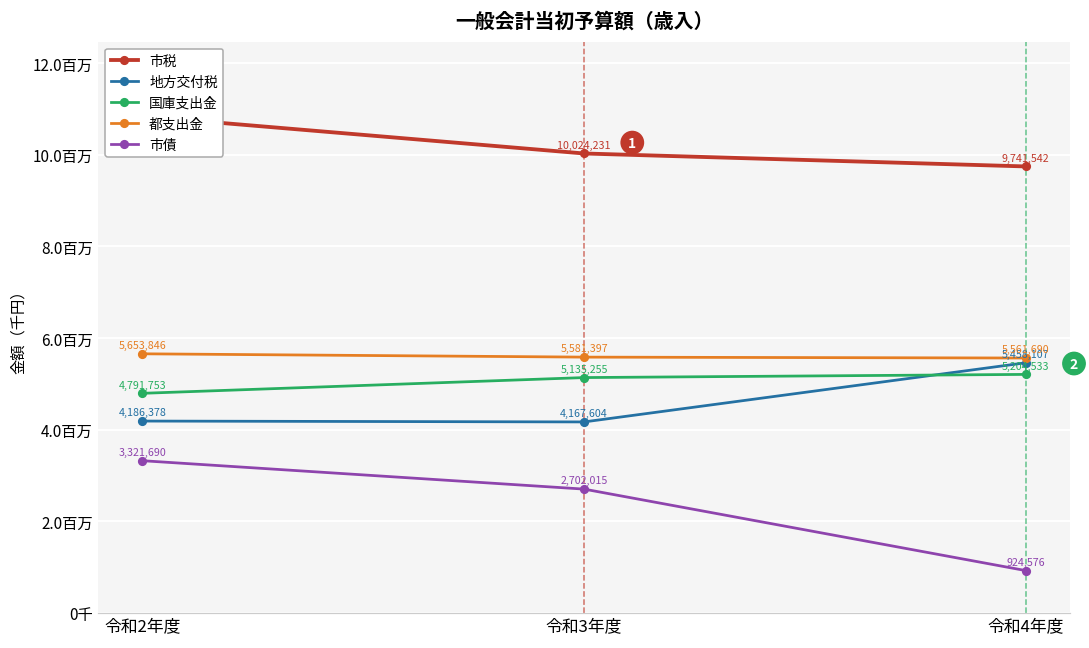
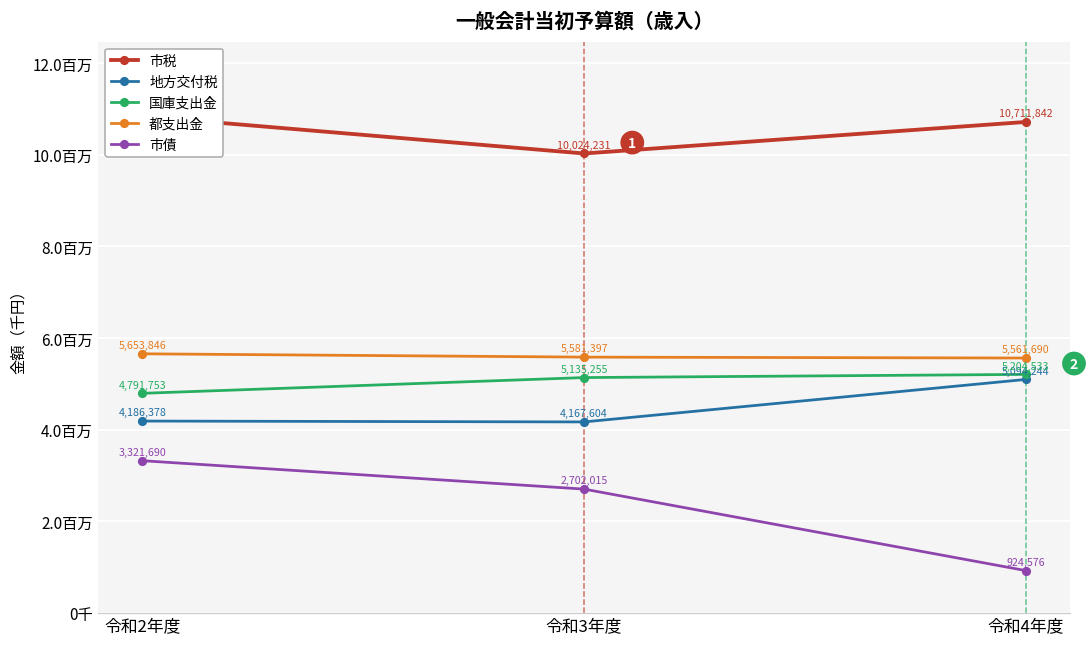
  {
    "市税": {
      "令和3年度": "10,024,231",
-     "令和4年度": "9,741,542"
+     "令和4年度": "10,711,842"
    },
    "地方交付税": {
      "令和2年度": "4,186,378",
      "令和3年度": "4,167,604",
-     "令和4年度": "5,458,107"
+     "令和4年度": "5,094,244"
    },
    "国庫支出金": {
      "令和2年度": "4,791,753",
      "令和3年度": "5,135,255"
    },
    "都支出金": {
      "令和2年度": "5,653,846",
      "令和3年度": "5,581,397"
    },
    "市債": {
      "令和2年度": "3,321,690",
      "令和3年度": "2,702,015",
      "令和4年度": "924,576"
    }
  }
